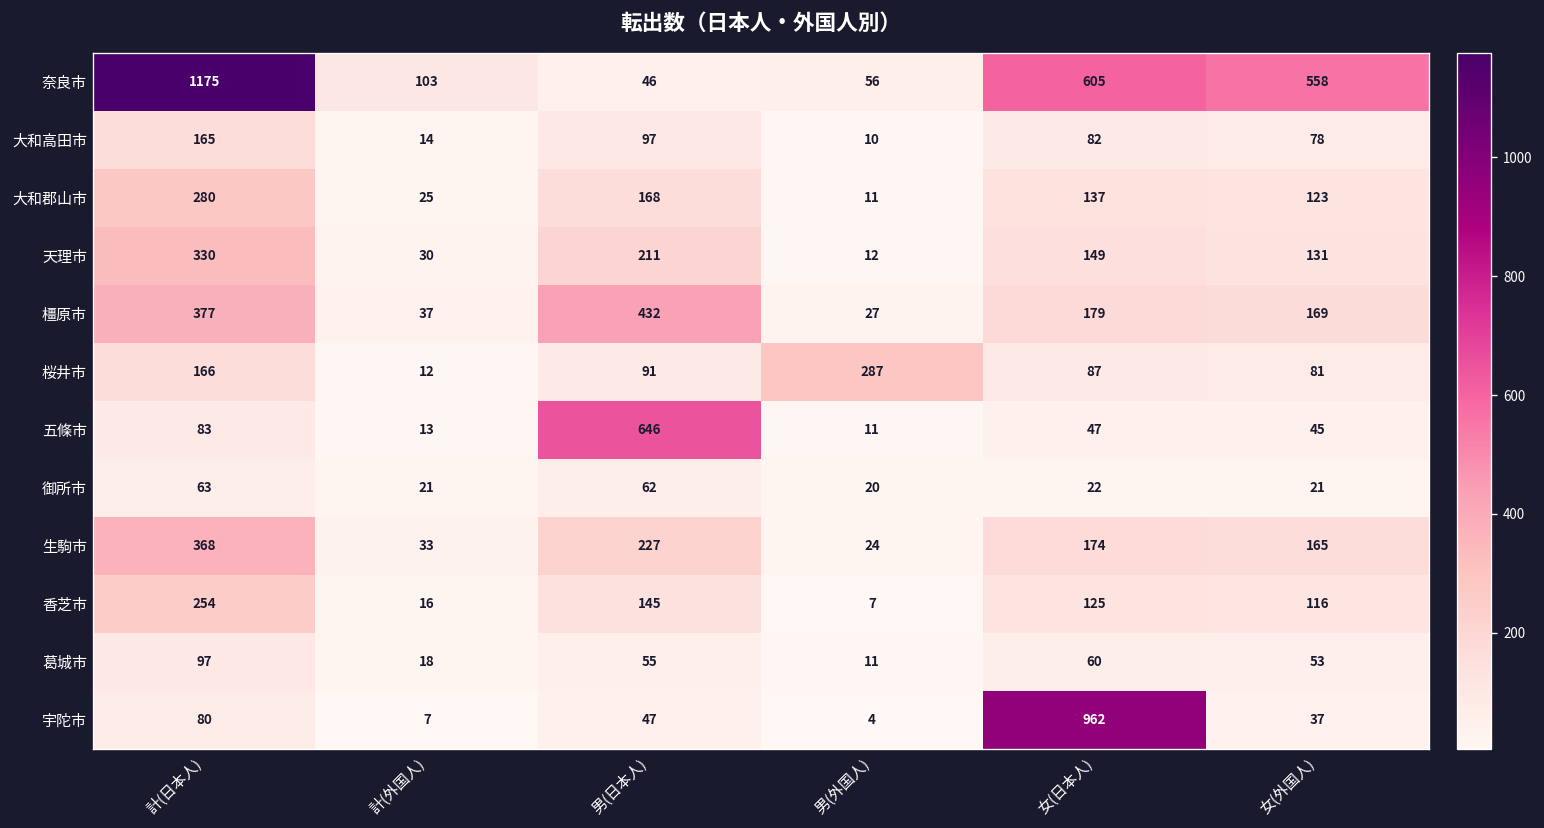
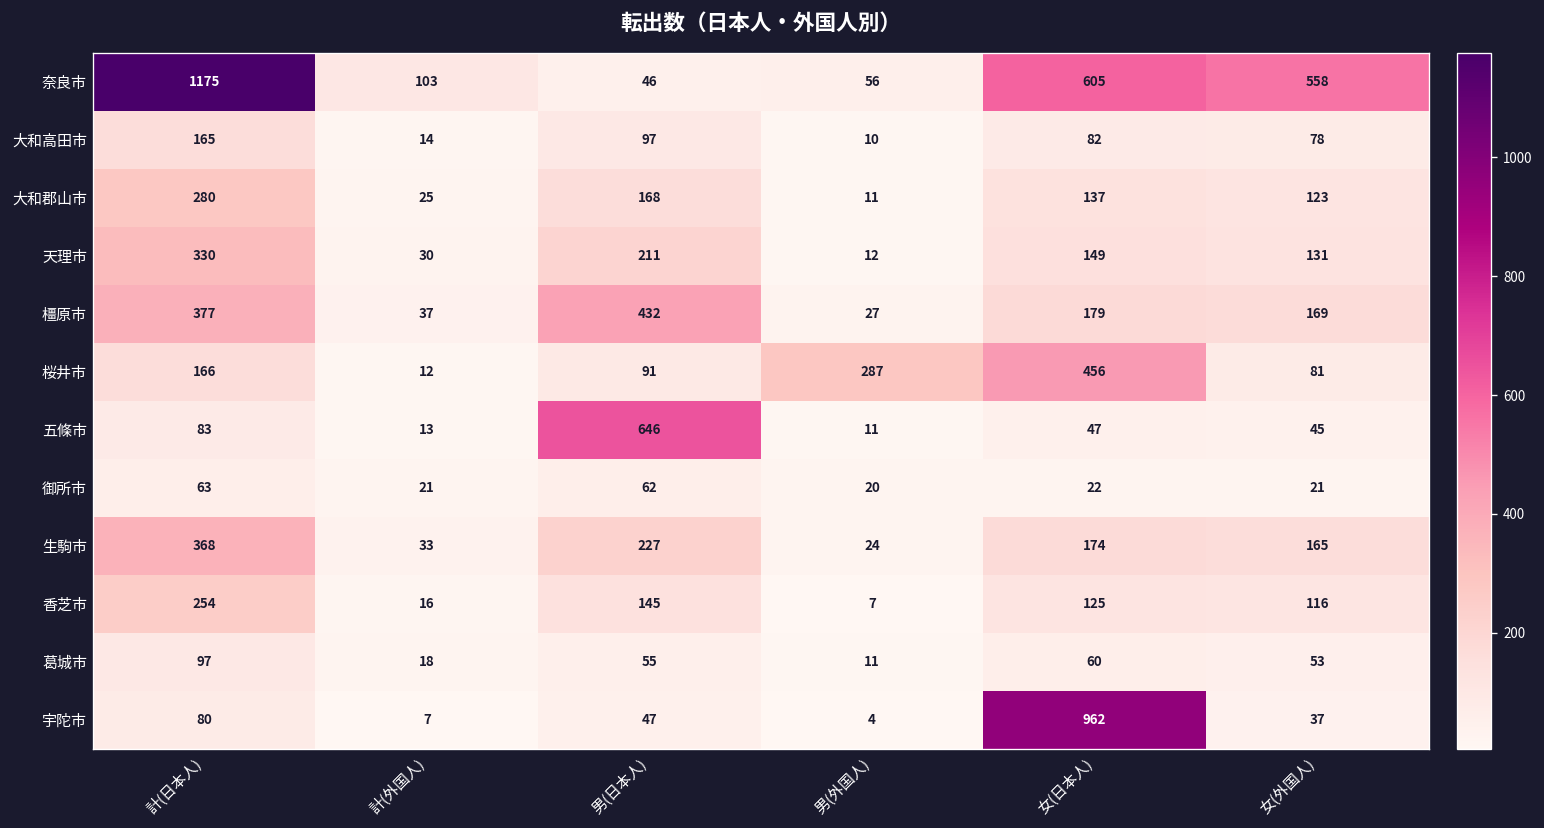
  {
    "奈良市": {
      "計(日本人)": 1175,
      "計(外国人)": 103,
      "男(日本人)": 46,
      "男(外国人)": 56,
      "女(日本人)": 605,
      "女(外国人)": 558
    },
    "大和高田市": {
      "計(日本人)": 165,
      "計(外国人)": 14,
      "男(日本人)": 97,
      "男(外国人)": 10,
      "女(日本人)": 82,
      "女(外国人)": 78
    },
    "大和郡山市": {
      "計(日本人)": 280,
      "計(外国人)": 25,
      "男(日本人)": 168,
      "男(外国人)": 11,
      "女(日本人)": 137,
      "女(外国人)": 123
    },
    "天理市": {
      "計(日本人)": 330,
      "計(外国人)": 30,
      "男(日本人)": 211,
      "男(外国人)": 12,
      "女(日本人)": 149,
      "女(外国人)": 131
    },
    "橿原市": {
      "計(日本人)": 377,
      "計(外国人)": 37,
      "男(日本人)": 432,
      "男(外国人)": 27,
      "女(日本人)": 179,
      "女(外国人)": 169
    },
    "桜井市": {
      "計(日本人)": 166,
      "計(外国人)": 12,
      "男(日本人)": 91,
      "男(外国人)": 287,
-     "女(日本人)": 87,
+     "女(日本人)": 456,
      "女(外国人)": 81
    },
    "五條市": {
      "計(日本人)": 83,
      "計(外国人)": 13,
      "男(日本人)": 646,
      "男(外国人)": 11,
      "女(日本人)": 47,
      "女(外国人)": 45
    },
    "御所市": {
      "計(日本人)": 63,
      "計(外国人)": 21,
      "男(日本人)": 62,
      "男(外国人)": 20,
      "女(日本人)": 22,
      "女(外国人)": 21
    },
    "生駒市": {
      "計(日本人)": 368,
      "計(外国人)": 33,
      "男(日本人)": 227,
      "男(外国人)": 24,
      "女(日本人)": 174,
      "女(外国人)": 165
    },
    "香芝市": {
      "計(日本人)": 254,
      "計(外国人)": 16,
      "男(日本人)": 145,
      "男(外国人)": 7,
      "女(日本人)": 125,
      "女(外国人)": 116
    },
    "葛城市": {
      "計(日本人)": 97,
      "計(外国人)": 18,
      "男(日本人)": 55,
      "男(外国人)": 11,
      "女(日本人)": 60,
      "女(外国人)": 53
    },
    "宇陀市": {
      "計(日本人)": 80,
      "計(外国人)": 7,
      "男(日本人)": 47,
      "男(外国人)": 4,
      "女(日本人)": 962,
      "女(外国人)": 37
    }
  }
